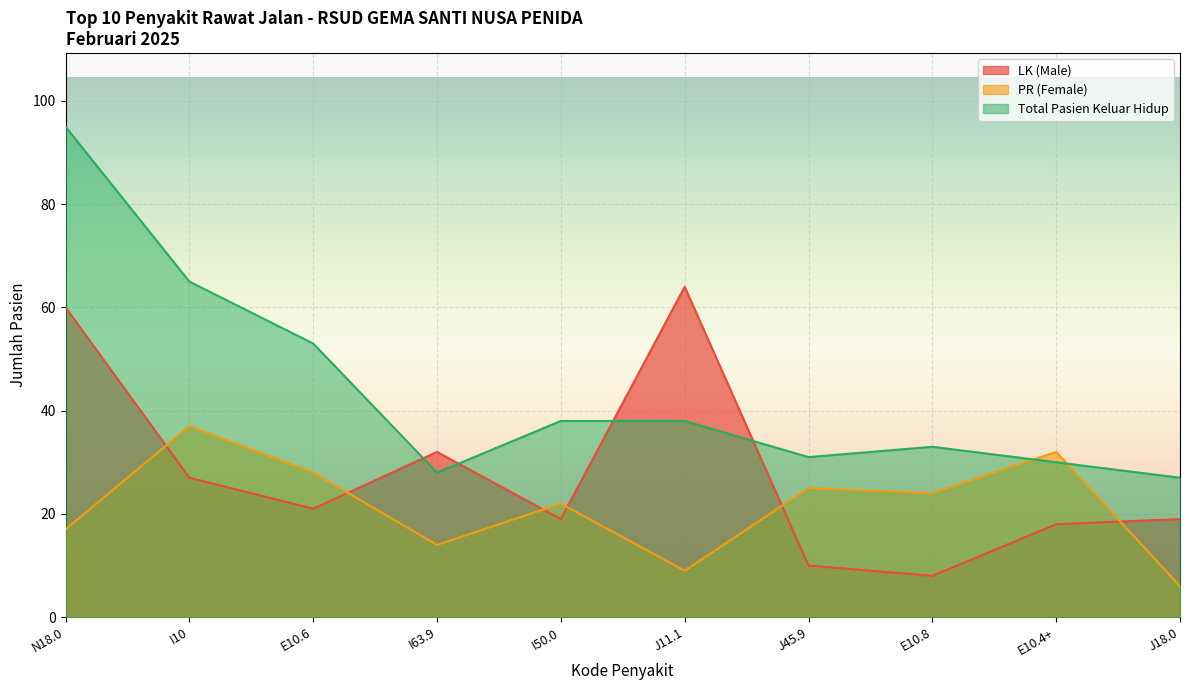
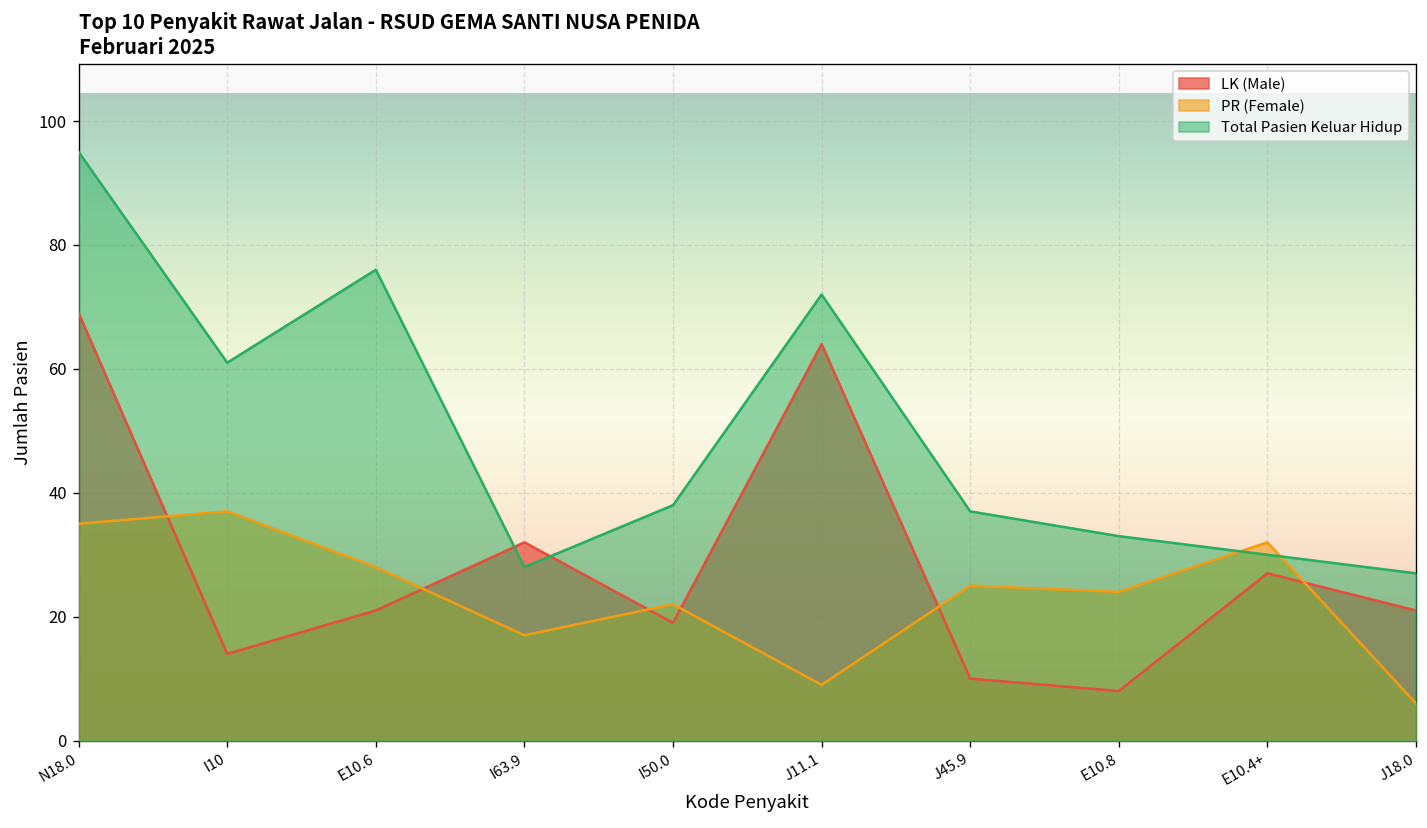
  {
    "LK (Male)": {
-     "N18.0": 60,
-     "I10": 27,
+     "N18.0": 69,
+     "I10": 14,
      "E10.6": 21,
      "I63.9": 32,
      "I50.0": 19,
      "J11.1": 64,
      "J45.9": 10,
      "E10.8": 8,
-     "E10.4+": 18,
-     "J18.0": 19
+     "E10.4+": 27,
+     "J18.0": 21
    },
    "PR (Female)": {
-     "N18.0": 17,
+     "N18.0": 35,
      "I10": 37,
      "E10.6": 28,
-     "I63.9": 14,
+     "I63.9": 17,
      "I50.0": 22,
      "J11.1": 9,
      "J45.9": 25,
      "E10.8": 24,
      "E10.4+": 32,
      "J18.0": 6
    },
    "Total Pasien Keluar Hidup": {
      "N18.0": 95,
-     "I10": 65,
-     "E10.6": 53,
+     "I10": 61,
+     "E10.6": 76,
      "I63.9": 28,
      "I50.0": 38,
-     "J11.1": 38,
-     "J45.9": 31,
+     "J11.1": 72,
+     "J45.9": 37,
      "E10.8": 33,
      "E10.4+": 30,
      "J18.0": 27
    }
  }
